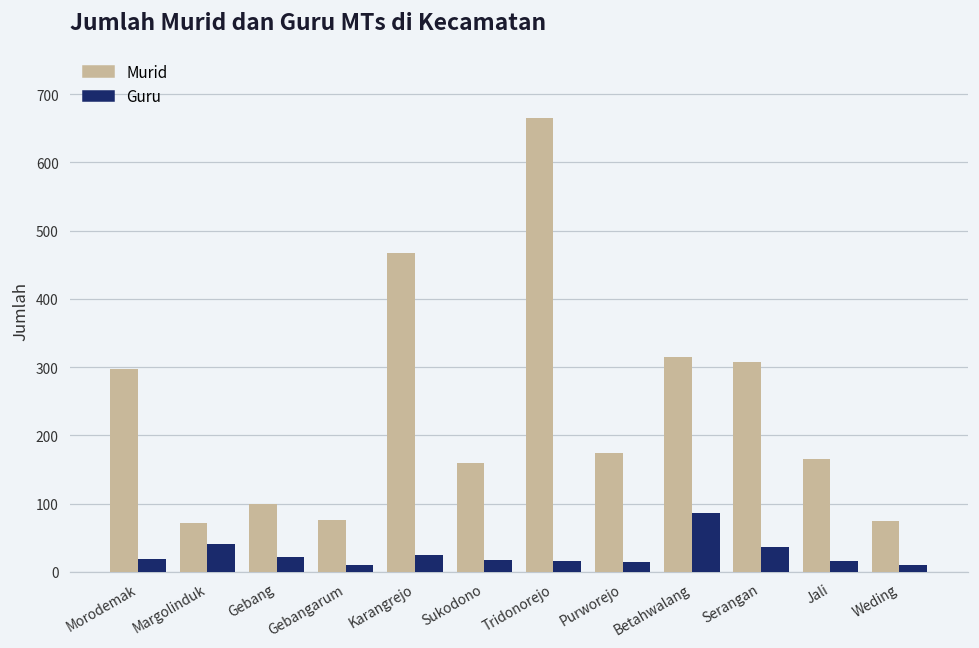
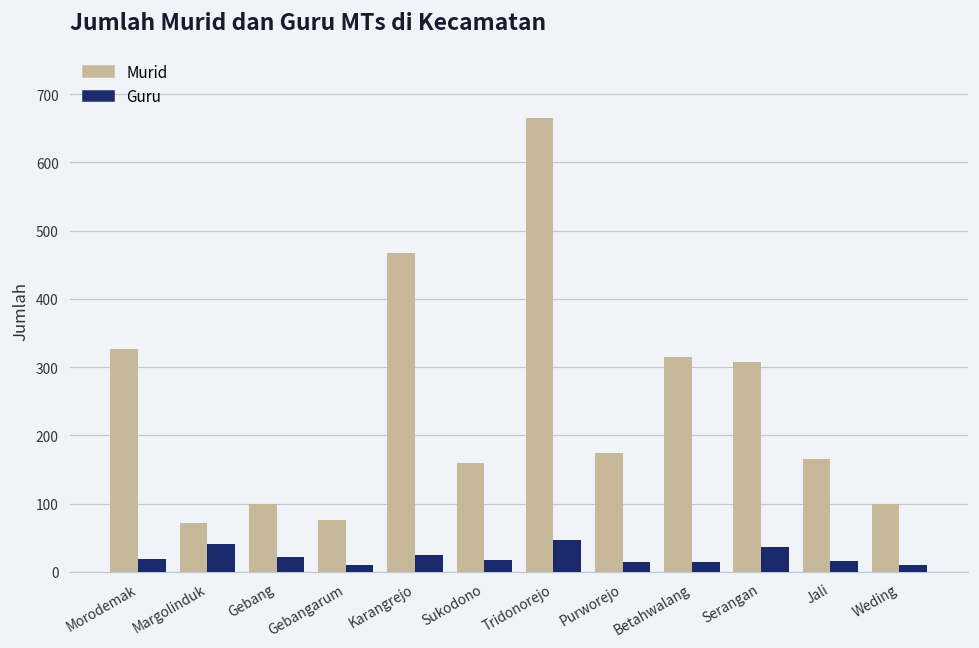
  {
    "Murid": {
-     "Morodemak": 300,
+     "Morodemak": 330,
      "Margolinduk": 70,
      "Gebang": 100,
      "Gebangarum": 80,
      "Karangrejo": 470,
      "Sukodono": 160,
      "Tridonorejo": 670,
      "Purworejo": 170,
      "Betahwalang": 320,
      "Serangan": 310,
      "Jali": 170,
-     "Weding": 80
+     "Weding": 100
    },
    "Guru": {
      "Morodemak": 20,
      "Margolinduk": 40,
      "Gebang": 20,
      "Gebangarum": 10,
      "Karangrejo": 30,
      "Sukodono": 20,
-     "Tridonorejo": 20,
+     "Tridonorejo": 50,
      "Purworejo": 10,
-     "Betahwalang": 90,
+     "Betahwalang": 10,
      "Serangan": 40,
      "Jali": 20,
      "Weding": 10
    }
  }
